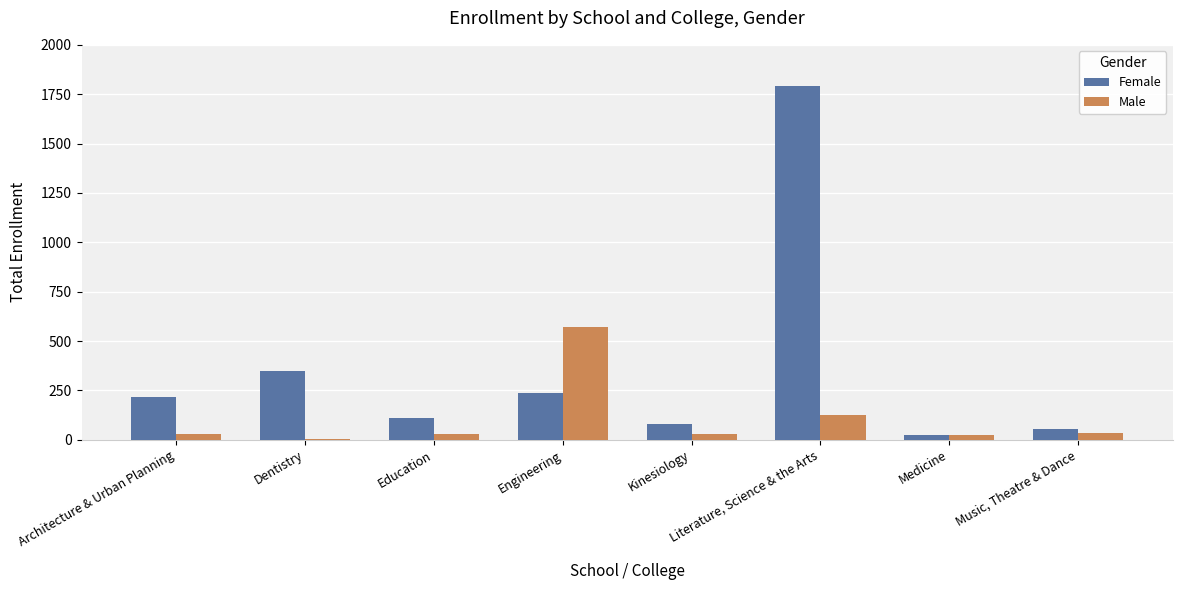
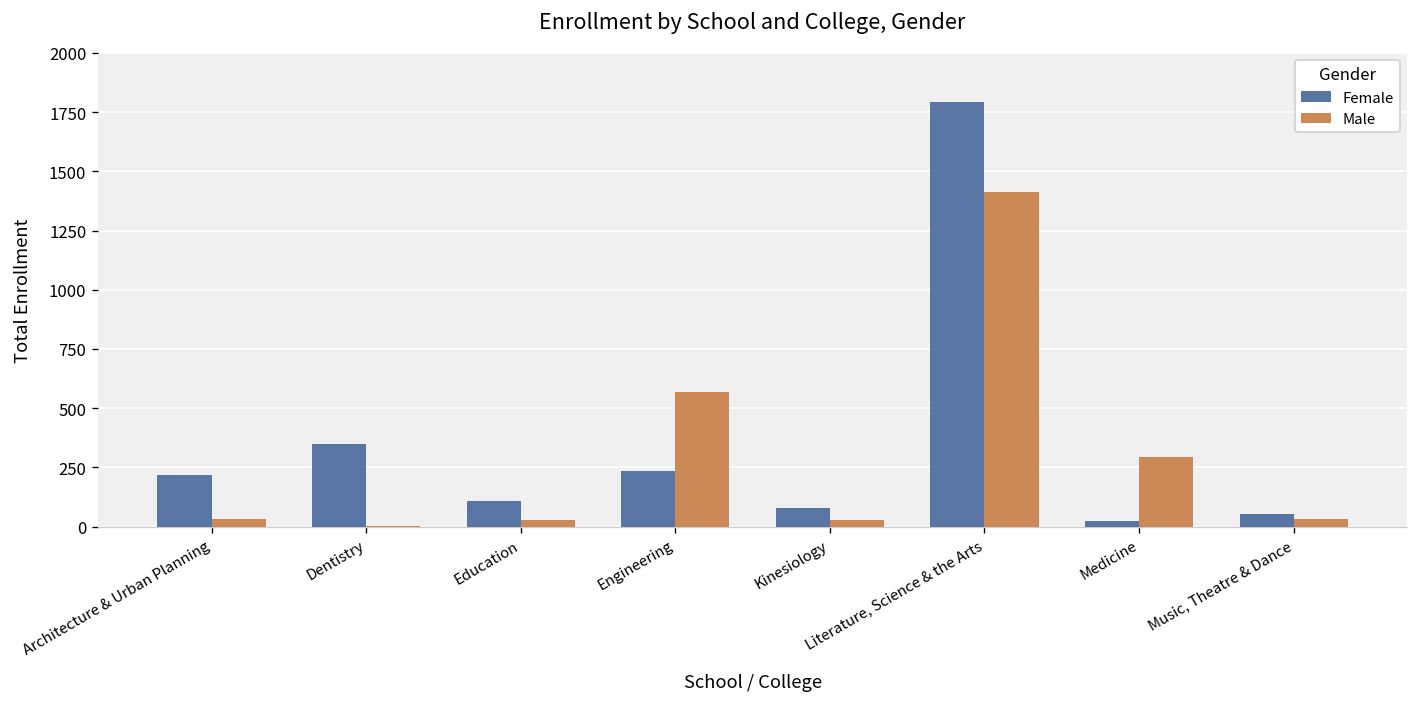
  {
    "Female": {
      "Architecture & Urban Planning": 220,
      "Dentistry": 350,
      "Education": 110,
      "Engineering": 240,
      "Kinesiology": 80,
      "Literature, Science & the Arts": 1790,
      "Medicine": 20,
      "Music, Theatre & Dance": 50
    },
    "Male": {
      "Architecture & Urban Planning": 30,
      "Education": 30,
      "Engineering": 570,
      "Kinesiology": 30,
-     "Literature, Science & the Arts": 130,
-     "Medicine": 30,
+     "Literature, Science & the Arts": 1410,
+     "Medicine": 290,
      "Music, Theatre & Dance": 30
    }
  }
